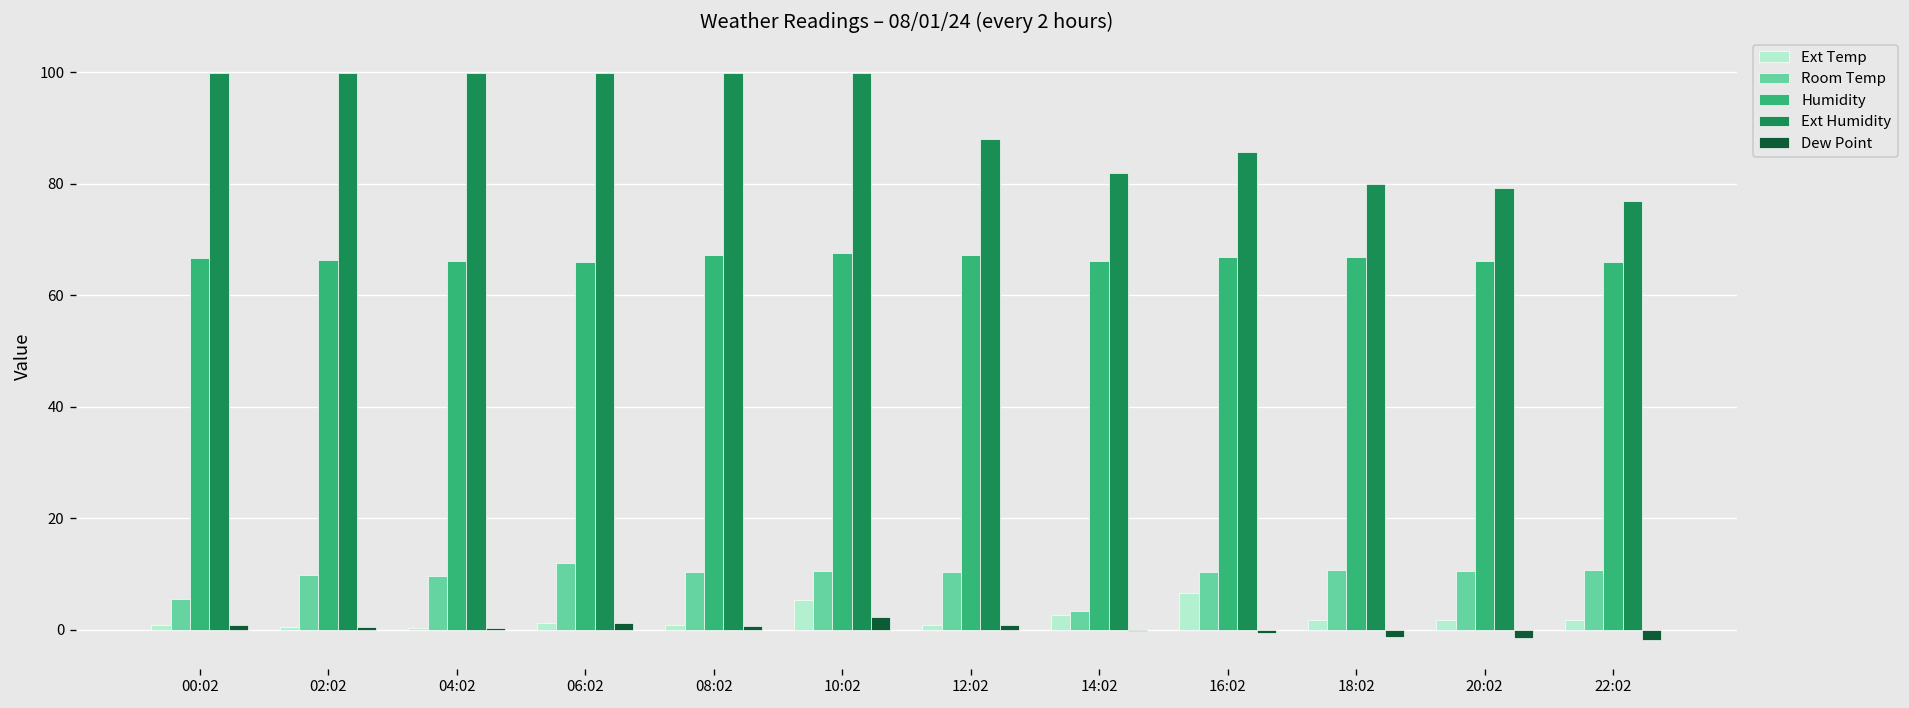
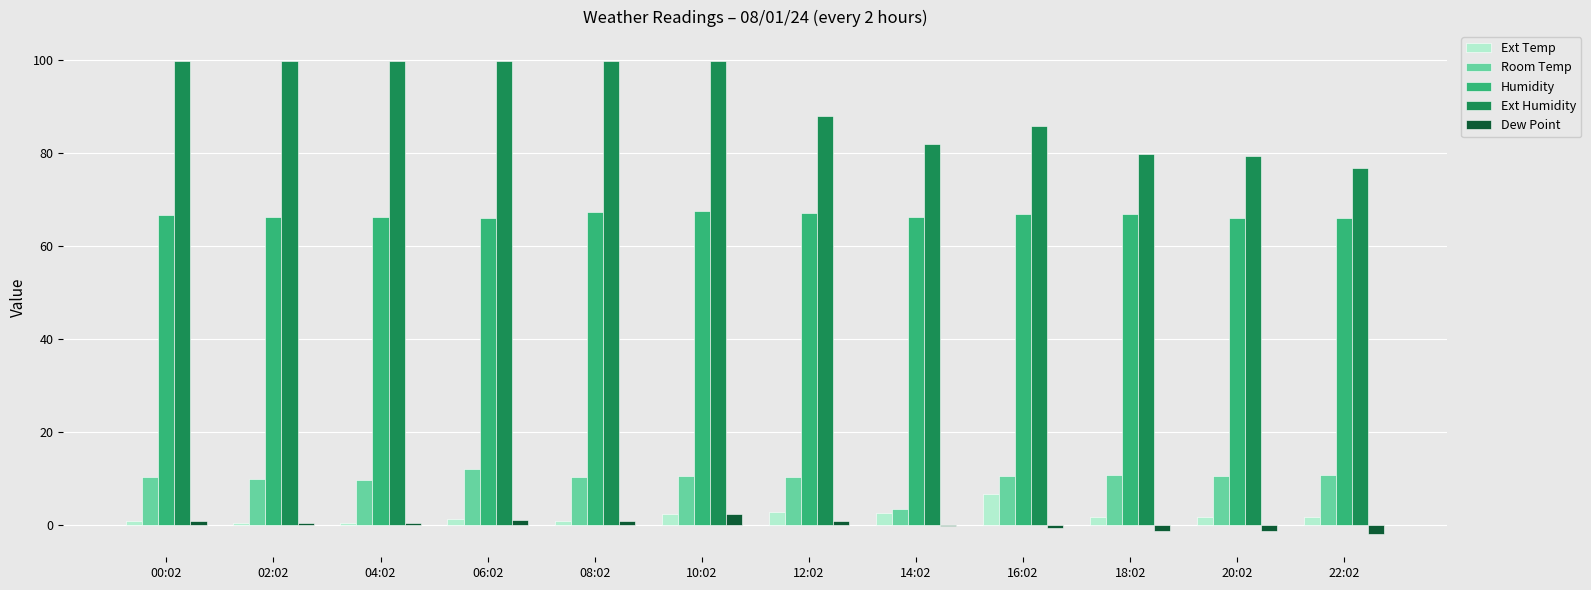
  {
    "Ext Temp": {
      "00:02": 1,
      "06:02": 1,
      "08:02": 1,
-     "10:02": 5,
-     "12:02": 1,
+     "10:02": 2,
+     "12:02": 3,
      "14:02": 3,
      "16:02": 7,
      "18:02": 2,
      "20:02": 2,
      "22:02": 2
    },
    "Room Temp": {
-     "00:02": 6,
+     "00:02": 10,
      "02:02": 10,
      "04:02": 10,
      "06:02": 12,
      "08:02": 10,
      "10:02": 11,
      "12:02": 10,
      "14:02": 3,
      "16:02": 10,
      "18:02": 11,
      "20:02": 11,
      "22:02": 11
    },
    "Dew Point": {
      "00:02": 1,
      "06:02": 1,
      "08:02": 1,
      "10:02": 2,
      "12:02": 1,
      "16:02": -1,
      "18:02": -1,
      "20:02": -1,
      "22:02": -2
    }
  }
